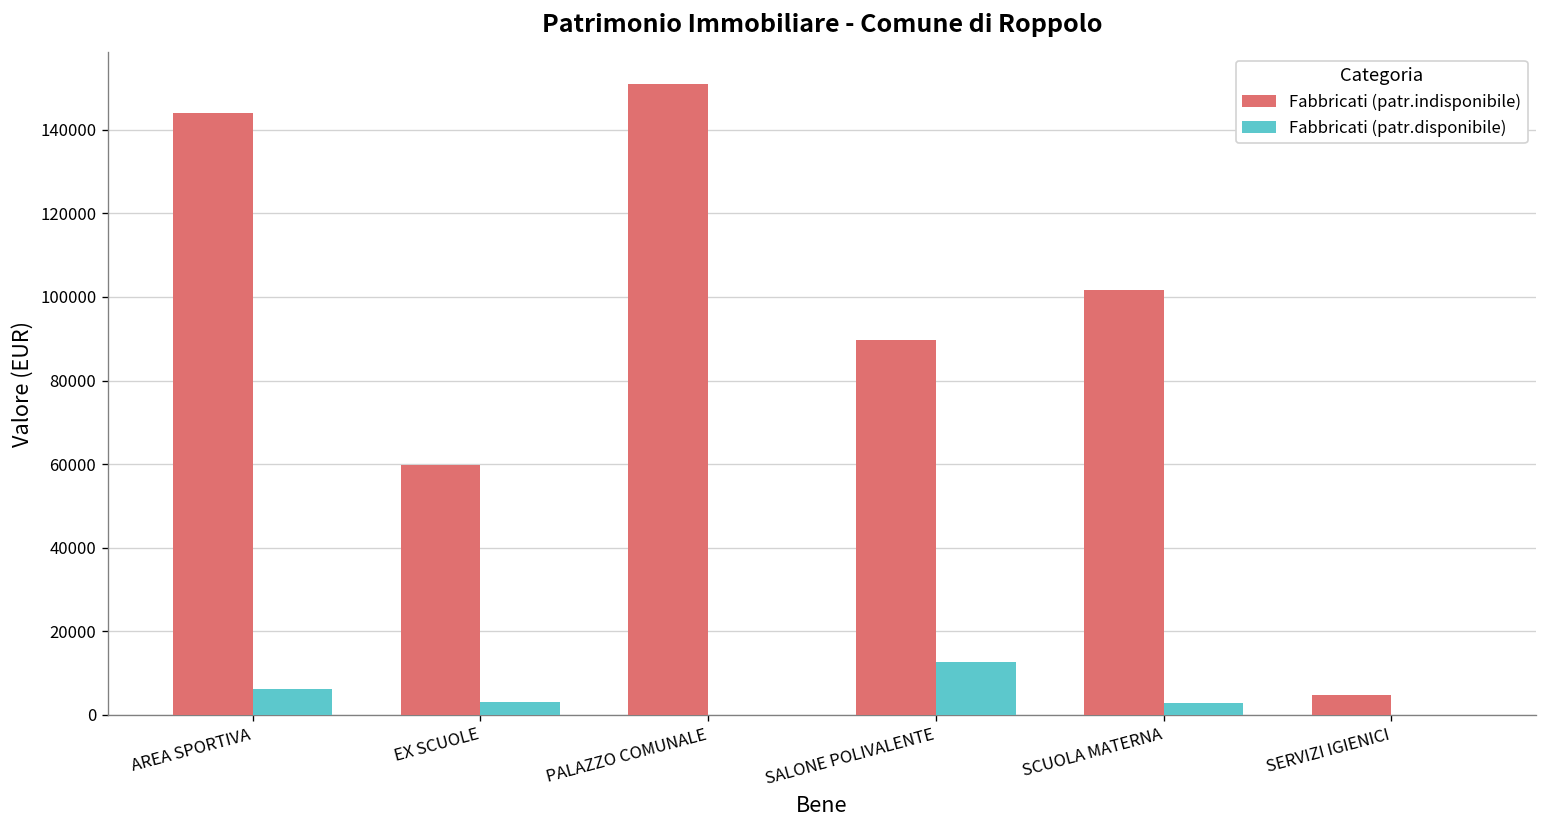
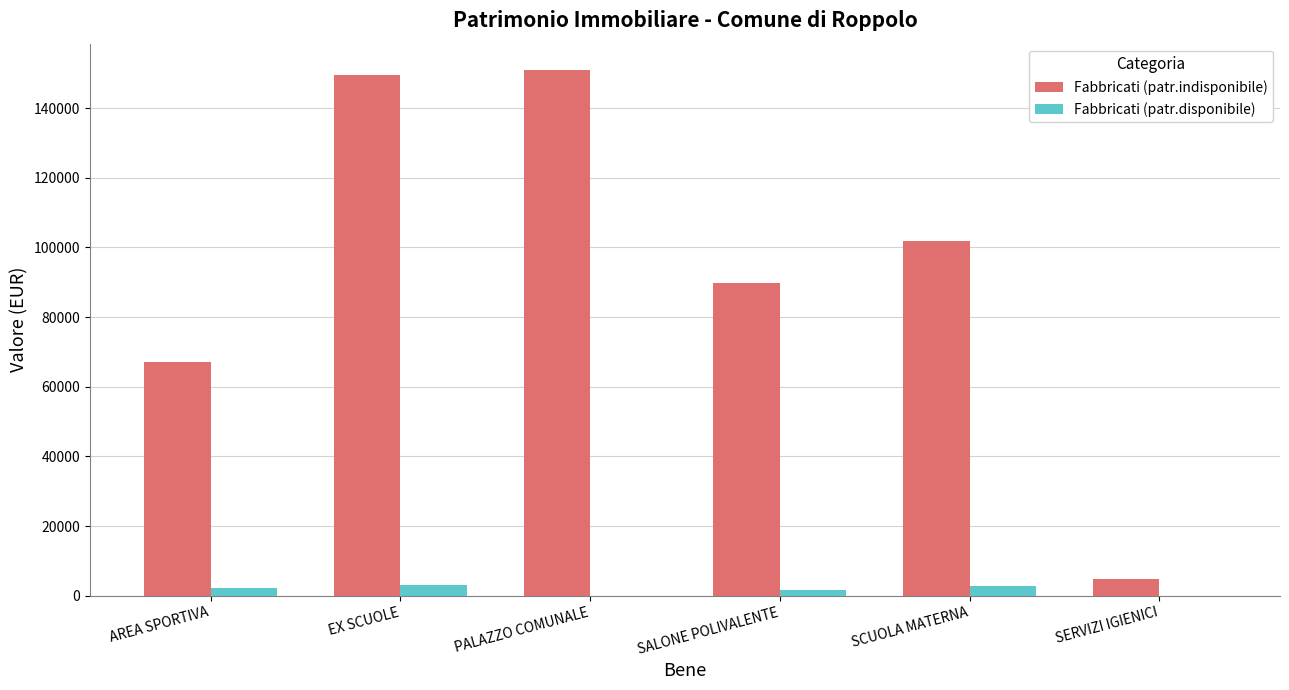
  {
    "Fabbricati (patr.indisponibile)": {
-     "AREA SPORTIVA": 144000,
-     "EX SCUOLE": 60000,
+     "AREA SPORTIVA": 67000,
+     "EX SCUOLE": 149000,
      "PALAZZO COMUNALE": 151000,
      "SALONE POLIVALENTE": 90000,
      "SCUOLA MATERNA": 102000,
      "SERVIZI IGIENICI": 5000
    },
    "Fabbricati (patr.disponibile)": {
-     "AREA SPORTIVA": 6000,
+     "AREA SPORTIVA": 2000,
      "EX SCUOLE": 3000,
      "PALAZZO COMUNALE": 0,
-     "SALONE POLIVALENTE": 13000,
+     "SALONE POLIVALENTE": 2000,
      "SCUOLA MATERNA": 3000,
      "SERVIZI IGIENICI": 0
    }
  }
